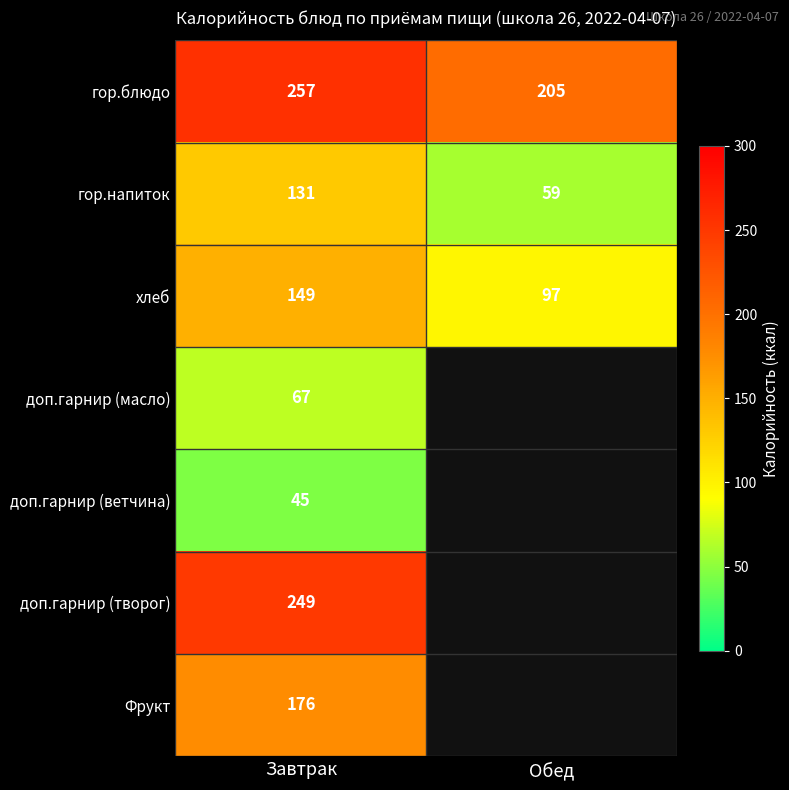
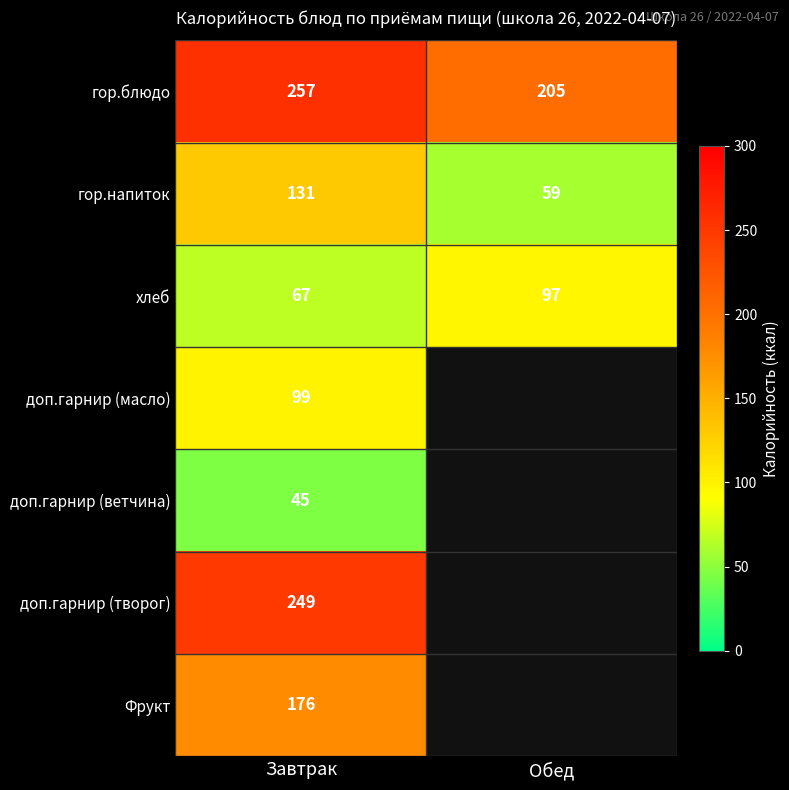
  {
    "гор.блюдо": {
      "Завтрак": 257,
      "Обед": 205
    },
    "гор.напиток": {
      "Завтрак": 131,
      "Обед": 59
    },
    "хлеб": {
-     "Завтрак": 149,
+     "Завтрак": 67,
      "Обед": 97
    },
    "доп.гарнир (масло)": {
-     "Завтрак": 67
+     "Завтрак": 99
    },
    "доп.гарнир (ветчина)": {
      "Завтрак": 45
    },
    "доп.гарнир (творог)": {
      "Завтрак": 249
    },
    "Фрукт": {
      "Завтрак": 176
    }
  }
